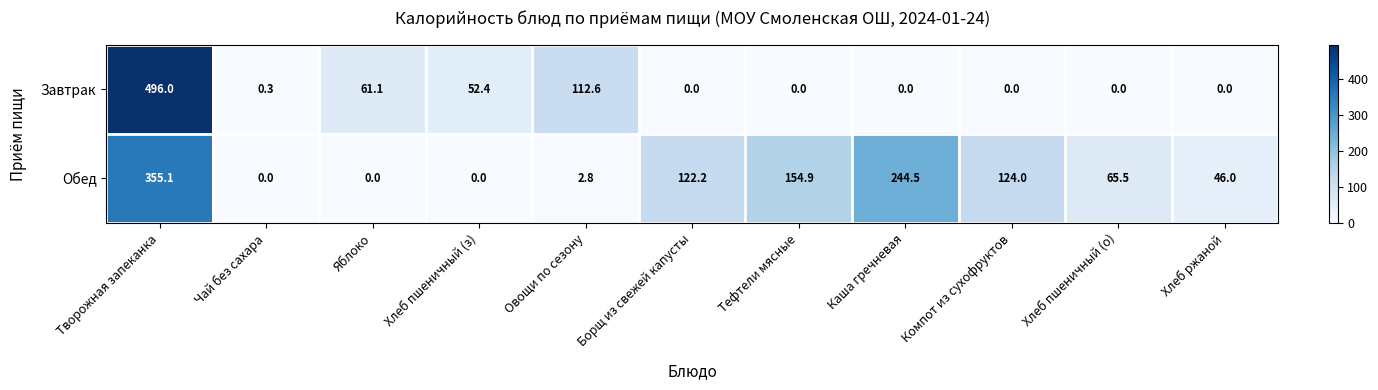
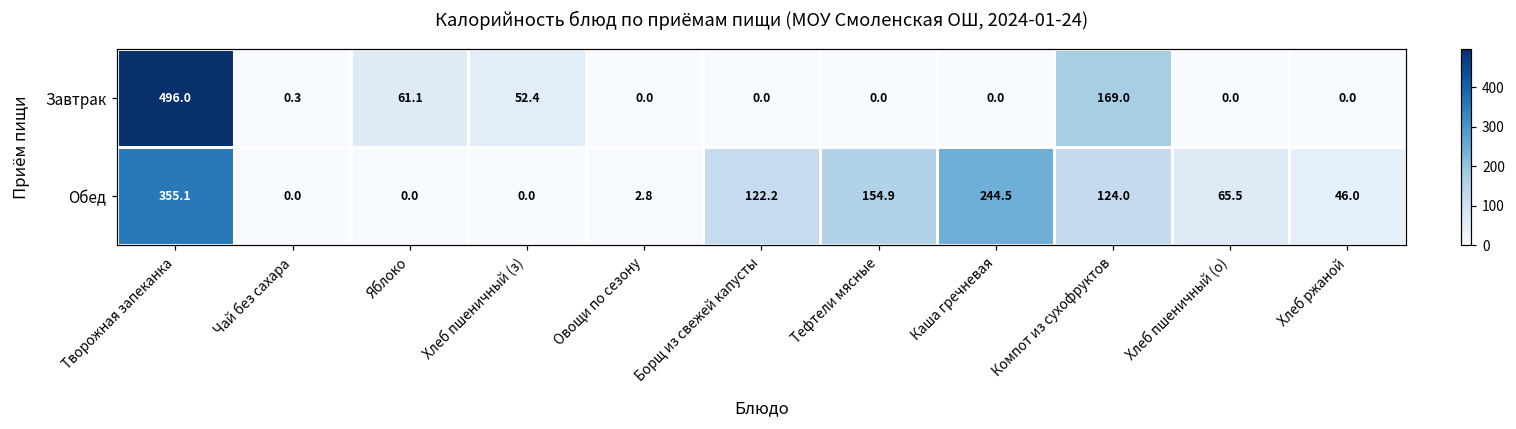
  {
    "Завтрак": {
      "Творожная запеканка": 496.0,
      "Чай без сахара": 0.3,
      "Яблоко": 61.1,
      "Хлеб пшеничный (з)": 52.4,
-     "Овощи по сезону": 112.6,
+     "Овощи по сезону": 0.0,
      "Борщ из свежей капусты": 0.0,
      "Тефтели мясные": 0.0,
      "Каша гречневая": 0.0,
-     "Компот из сухофруктов": 0.0,
+     "Компот из сухофруктов": 169.0,
      "Хлеб пшеничный (о)": 0.0,
      "Хлеб ржаной": 0.0
    },
    "Обед": {
      "Творожная запеканка": 355.1,
      "Чай без сахара": 0.0,
      "Яблоко": 0.0,
      "Хлеб пшеничный (з)": 0.0,
      "Овощи по сезону": 2.8,
      "Борщ из свежей капусты": 122.2,
      "Тефтели мясные": 154.9,
      "Каша гречневая": 244.5,
      "Компот из сухофруктов": 124.0,
      "Хлеб пшеничный (о)": 65.5,
      "Хлеб ржаной": 46.0
    }
  }
